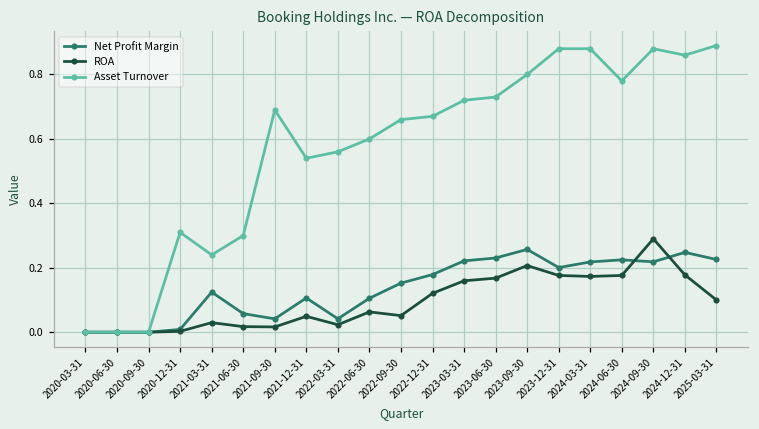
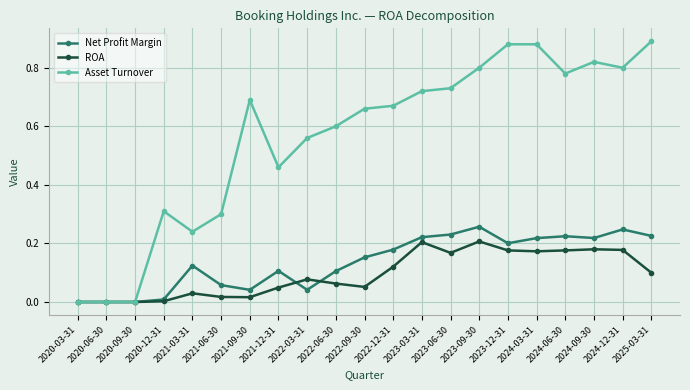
  {
    "Net Profit Margin": {
      "2021-03-31": 0.12,
      "2021-06-30": 0.06,
      "2021-09-30": 0.04,
      "2021-12-31": 0.11,
      "2022-03-31": 0.04,
      "2022-06-30": 0.11,
      "2022-09-30": 0.15,
      "2022-12-31": 0.18,
      "2023-03-31": 0.22,
      "2023-06-30": 0.23,
      "2023-09-30": 0.26,
      "2023-12-31": 0.20,
      "2024-03-31": 0.22,
      "2024-06-30": 0.22,
      "2024-09-30": 0.22,
      "2024-12-31": 0.25,
      "2025-03-31": 0.23
    },
    "ROA": {
      "2021-03-31": 0.03,
      "2021-06-30": 0.02,
      "2021-09-30": 0.02,
      "2021-12-31": 0.05,
-     "2022-03-31": 0.02,
+     "2022-03-31": 0.08,
      "2022-06-30": 0.06,
      "2022-09-30": 0.05,
      "2022-12-31": 0.12,
-     "2023-03-31": 0.16,
+     "2023-03-31": 0.20,
      "2023-06-30": 0.17,
      "2023-09-30": 0.21,
      "2023-12-31": 0.18,
      "2024-03-31": 0.17,
      "2024-06-30": 0.18,
-     "2024-09-30": 0.29,
+     "2024-09-30": 0.18,
      "2024-12-31": 0.18,
      "2025-03-31": 0.10
    },
    "Asset Turnover": {
      "2020-12-31": 0.31,
      "2021-03-31": 0.24,
      "2021-06-30": 0.30,
      "2021-09-30": 0.69,
-     "2021-12-31": 0.54,
+     "2021-12-31": 0.46,
      "2022-03-31": 0.56,
      "2022-06-30": 0.60,
      "2022-09-30": 0.66,
      "2022-12-31": 0.67,
      "2023-03-31": 0.72,
      "2023-06-30": 0.73,
      "2023-09-30": 0.80,
      "2023-12-31": 0.88,
      "2024-03-31": 0.88,
      "2024-06-30": 0.78,
-     "2024-09-30": 0.88,
-     "2024-12-31": 0.86,
+     "2024-09-30": 0.82,
+     "2024-12-31": 0.80,
      "2025-03-31": 0.89
    }
  }
